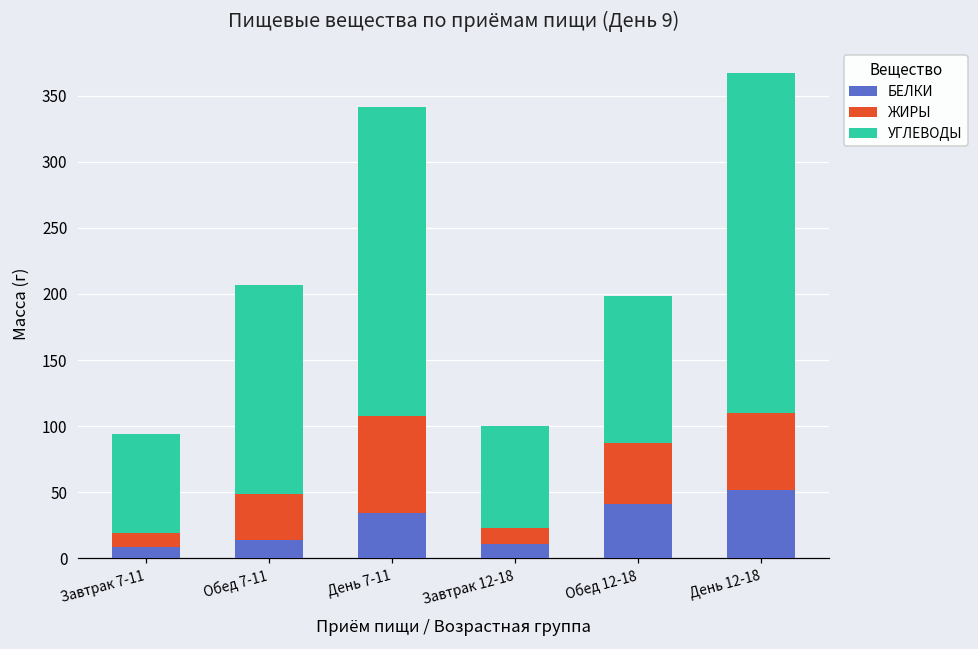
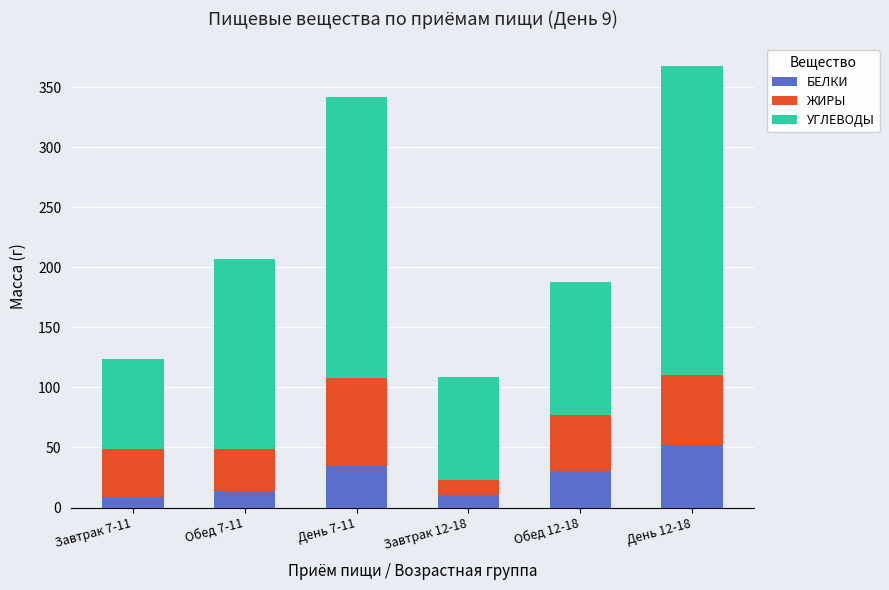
  {
    "БЕЛКИ": {
      "Завтрак 7-11": 9,
      "Обед 7-11": 14,
      "День 7-11": 34,
      "Завтрак 12-18": 11,
-     "Обед 12-18": 41,
+     "Обед 12-18": 30,
      "День 12-18": 52
    },
    "ЖИРЫ": {
-     "Завтрак 7-11": 10,
+     "Завтрак 7-11": 40,
      "Обед 7-11": 35,
      "День 7-11": 73,
      "Завтрак 12-18": 12,
      "Обед 12-18": 46,
      "День 12-18": 58
    },
    "УГЛЕВОДЫ": {
      "Завтрак 7-11": 76,
      "Обед 7-11": 158,
      "День 7-11": 234,
-     "Завтрак 12-18": 77,
+     "Завтрак 12-18": 86,
      "Обед 12-18": 111,
      "День 12-18": 257
    }
  }
